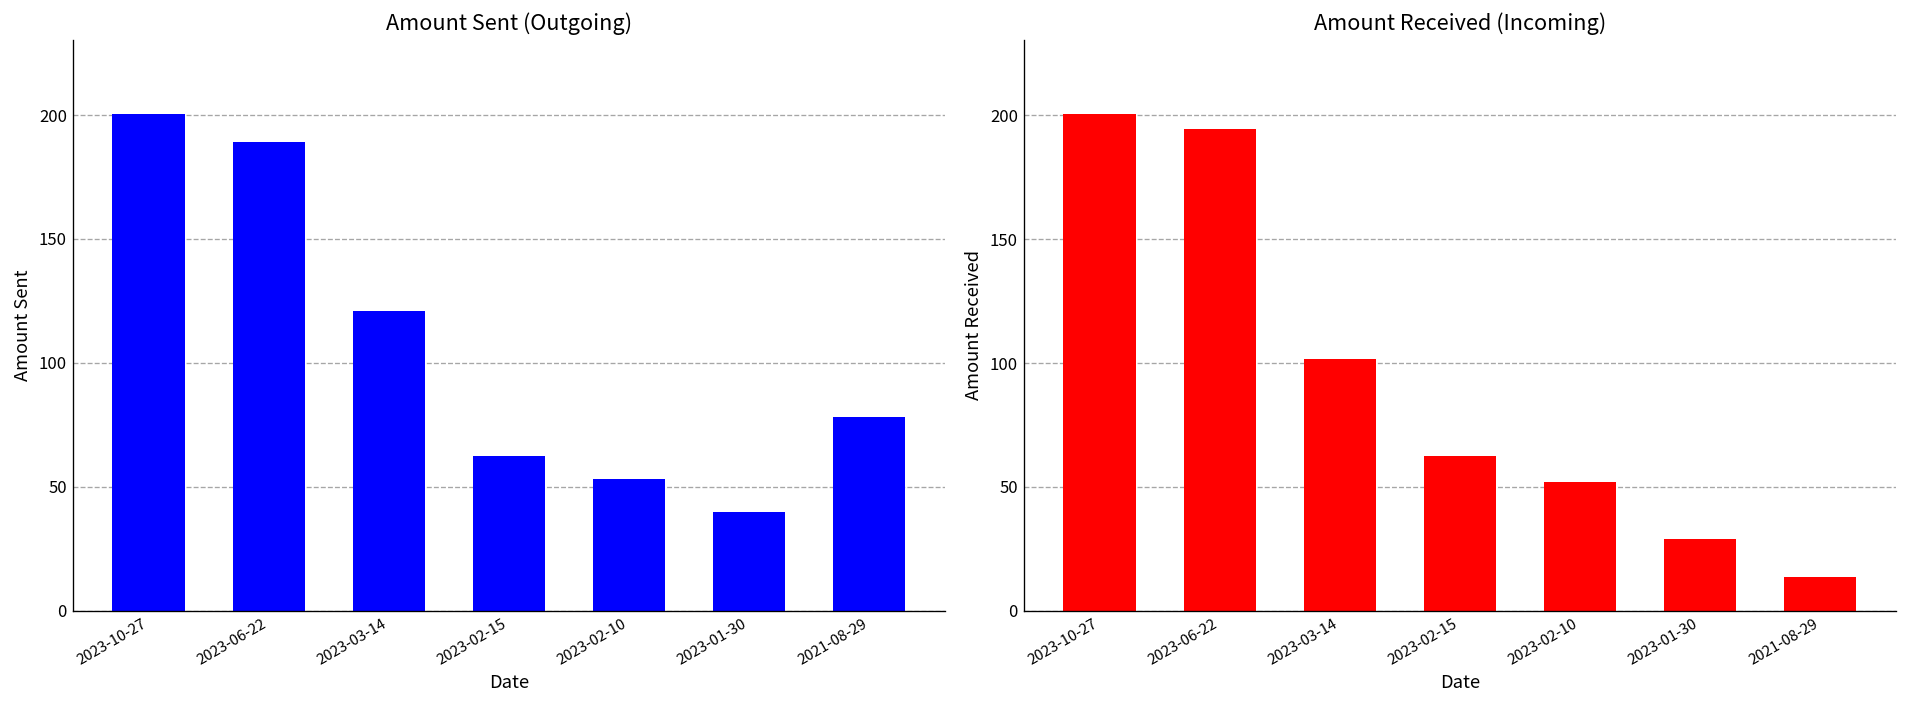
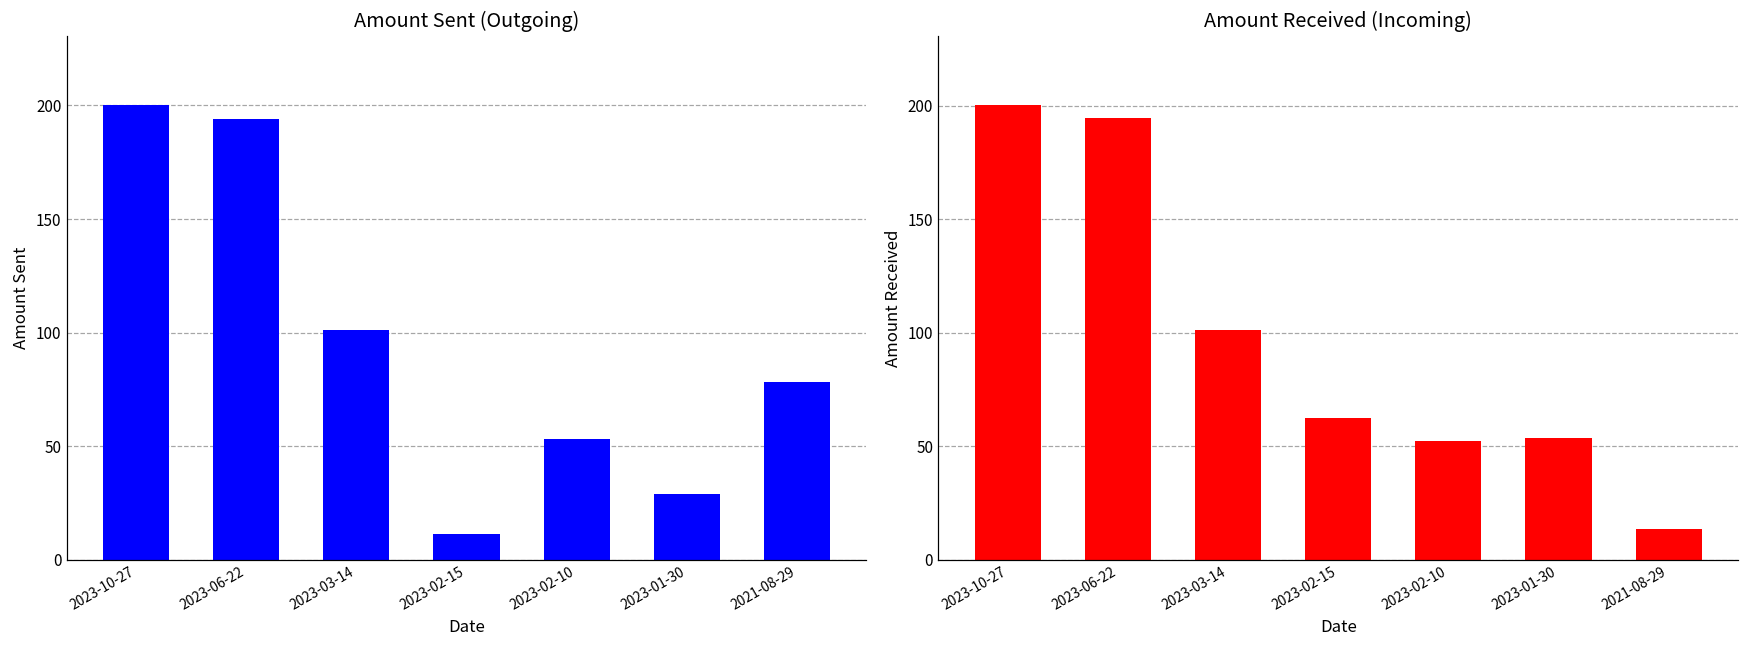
  {
    "Amount Sent (Outgoing)": {
      "2023-10-27": 200,
-     "2023-06-22": 189,
-     "2023-03-14": 121,
-     "2023-02-15": 63,
+     "2023-06-22": 194,
+     "2023-03-14": 101,
+     "2023-02-15": 12,
      "2023-02-10": 53,
-     "2023-01-30": 40,
+     "2023-01-30": 29,
      "2021-08-29": 78
    },
    "Amount Received (Incoming)": {
      "2023-10-27": 200,
      "2023-06-22": 195,
      "2023-03-14": 101,
      "2023-02-15": 63,
      "2023-02-10": 52,
-     "2023-01-30": 29,
+     "2023-01-30": 54,
      "2021-08-29": 14
    }
  }
